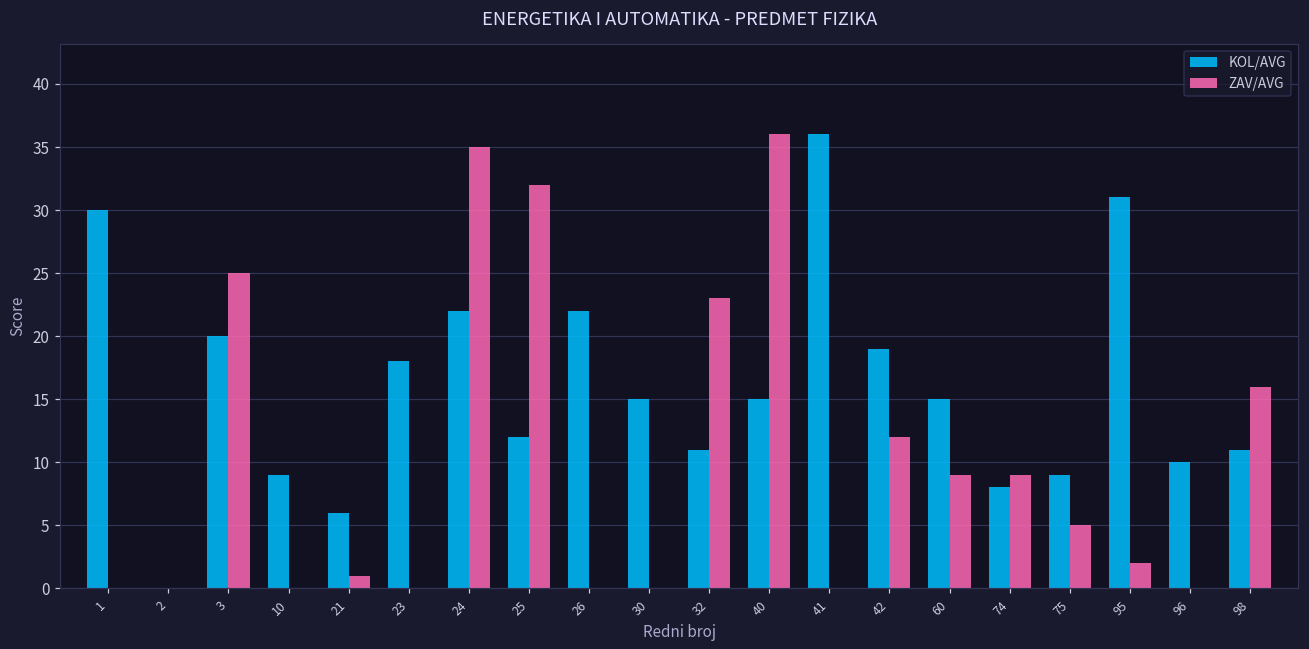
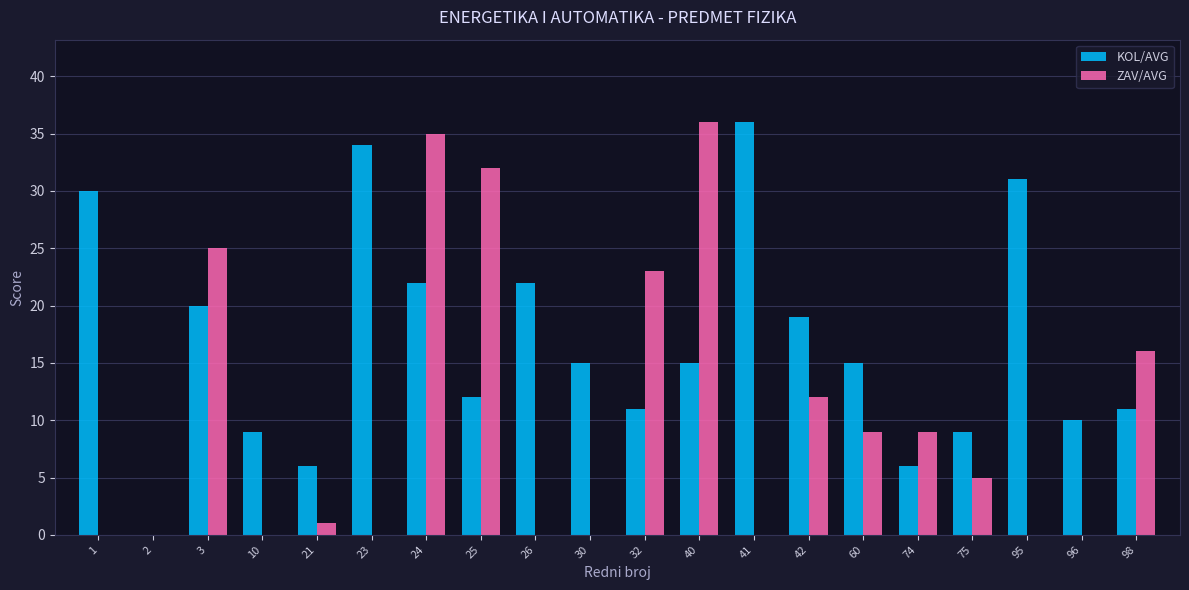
  {
    "KOL/AVG": {
      "1": 30,
      "2": 0,
      "3": 20,
      "10": 9,
      "21": 6,
-     "23": 18,
+     "23": 34,
      "24": 22,
      "25": 12,
      "26": 22,
      "30": 15,
      "32": 11,
      "40": 15,
      "41": 36,
      "42": 19,
      "60": 15,
-     "74": 8,
+     "74": 6,
      "75": 9,
      "95": 31,
      "96": 10,
      "98": 11
    },
    "ZAV/AVG": {
      "1": 0,
      "2": 0,
      "3": 25,
      "10": 0,
      "21": 1,
      "23": 0,
      "24": 35,
      "25": 32,
      "26": 0,
      "30": 0,
      "32": 23,
      "40": 36,
      "41": 0,
      "42": 12,
      "60": 9,
      "74": 9,
      "75": 5,
-     "95": 2,
+     "95": 0,
      "96": 0,
      "98": 16
    }
  }
